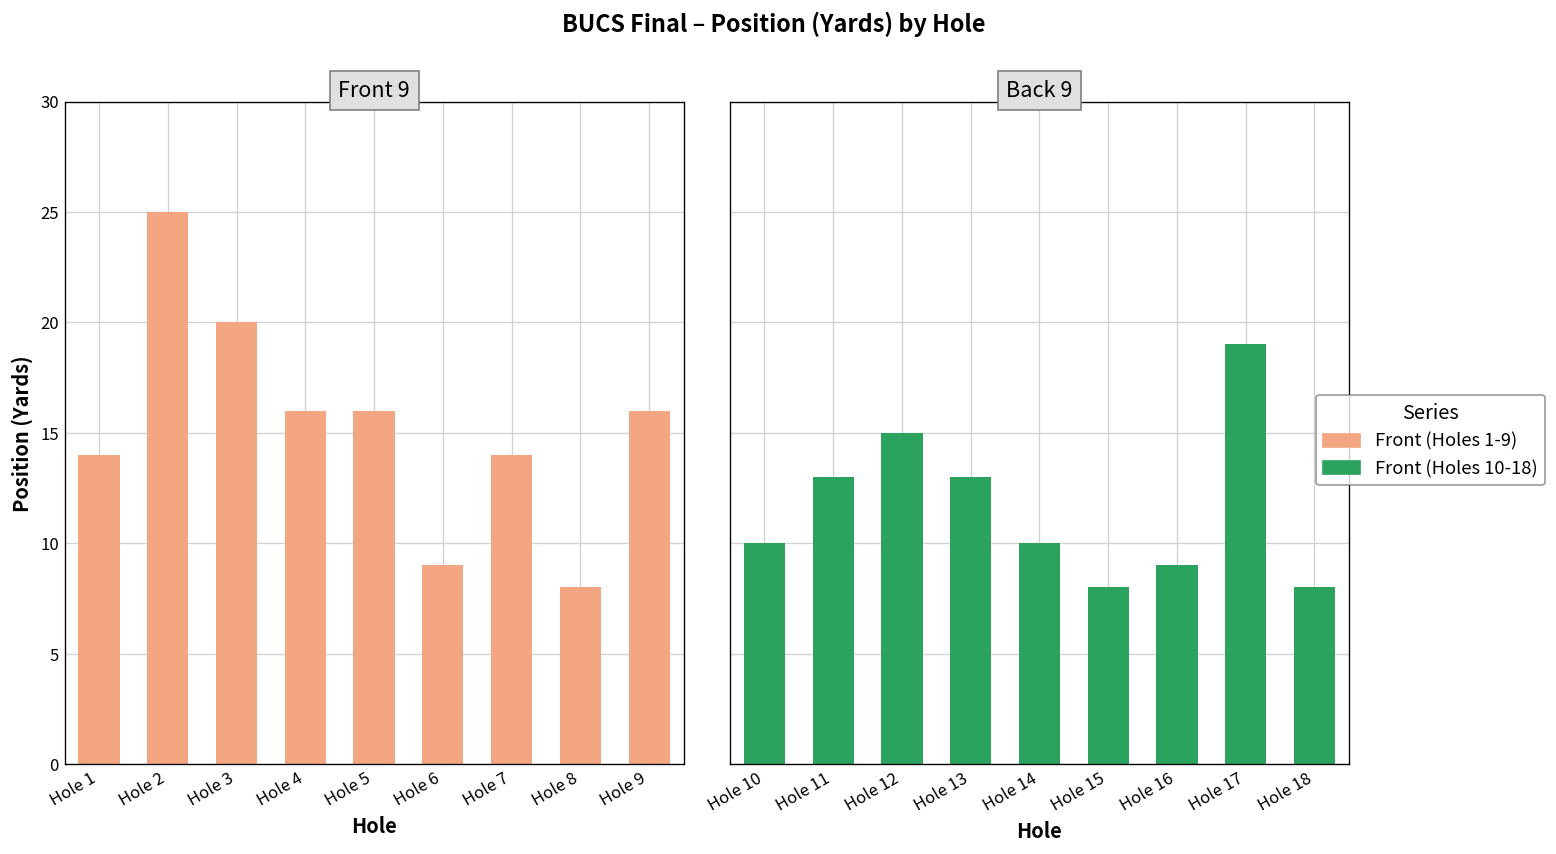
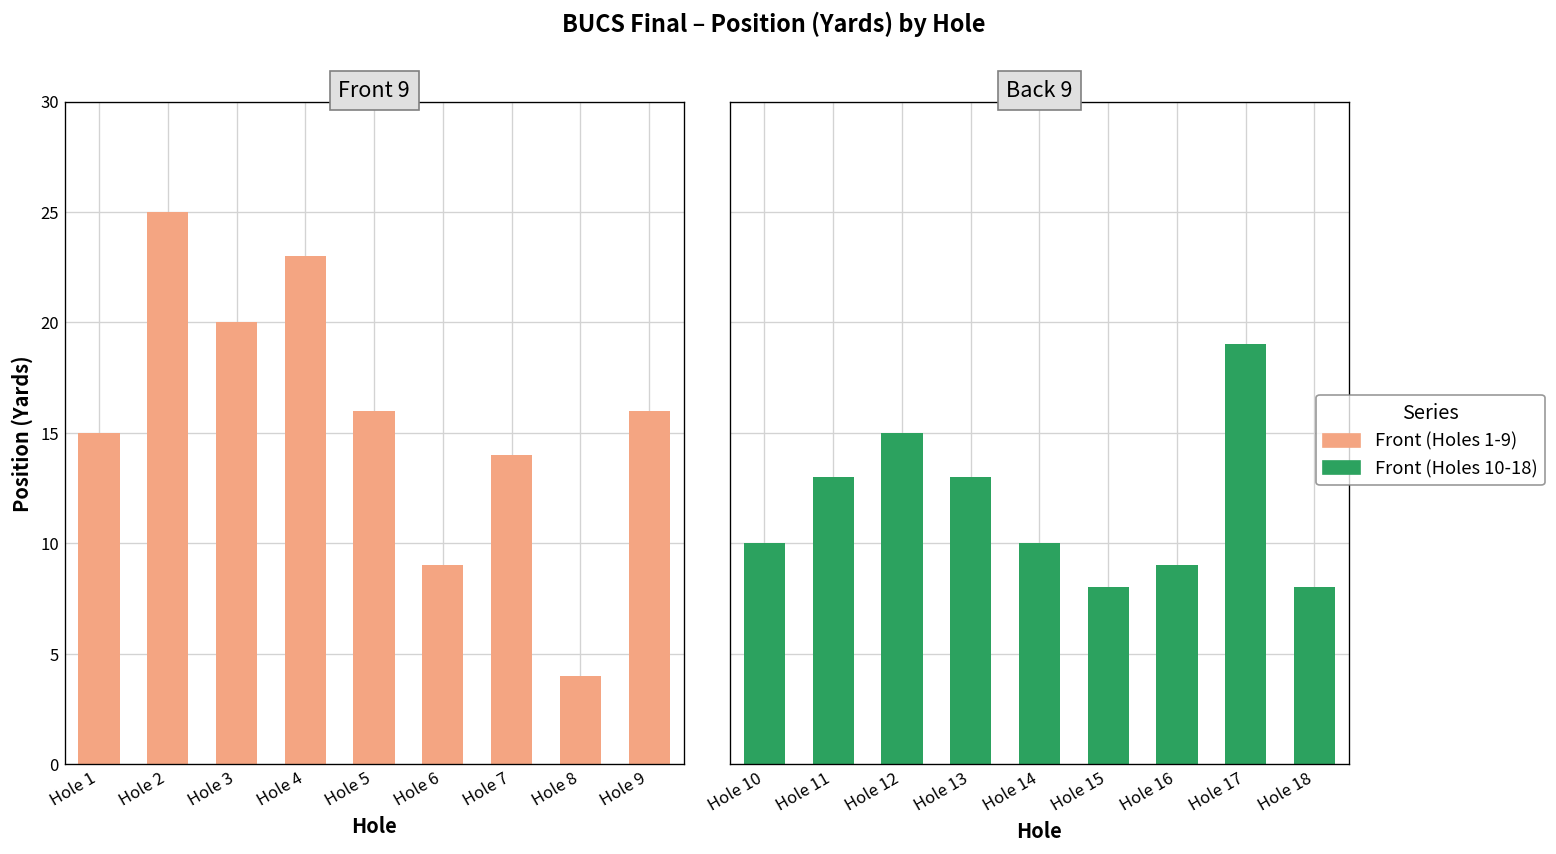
  {
    "Front 9": {
-     "Hole 1": 14,
+     "Hole 1": 15,
      "Hole 2": 25,
      "Hole 3": 20,
-     "Hole 4": 16,
+     "Hole 4": 23,
      "Hole 5": 16,
      "Hole 6": 9,
      "Hole 7": 14,
-     "Hole 8": 8,
+     "Hole 8": 4,
      "Hole 9": 16
    }
  }
